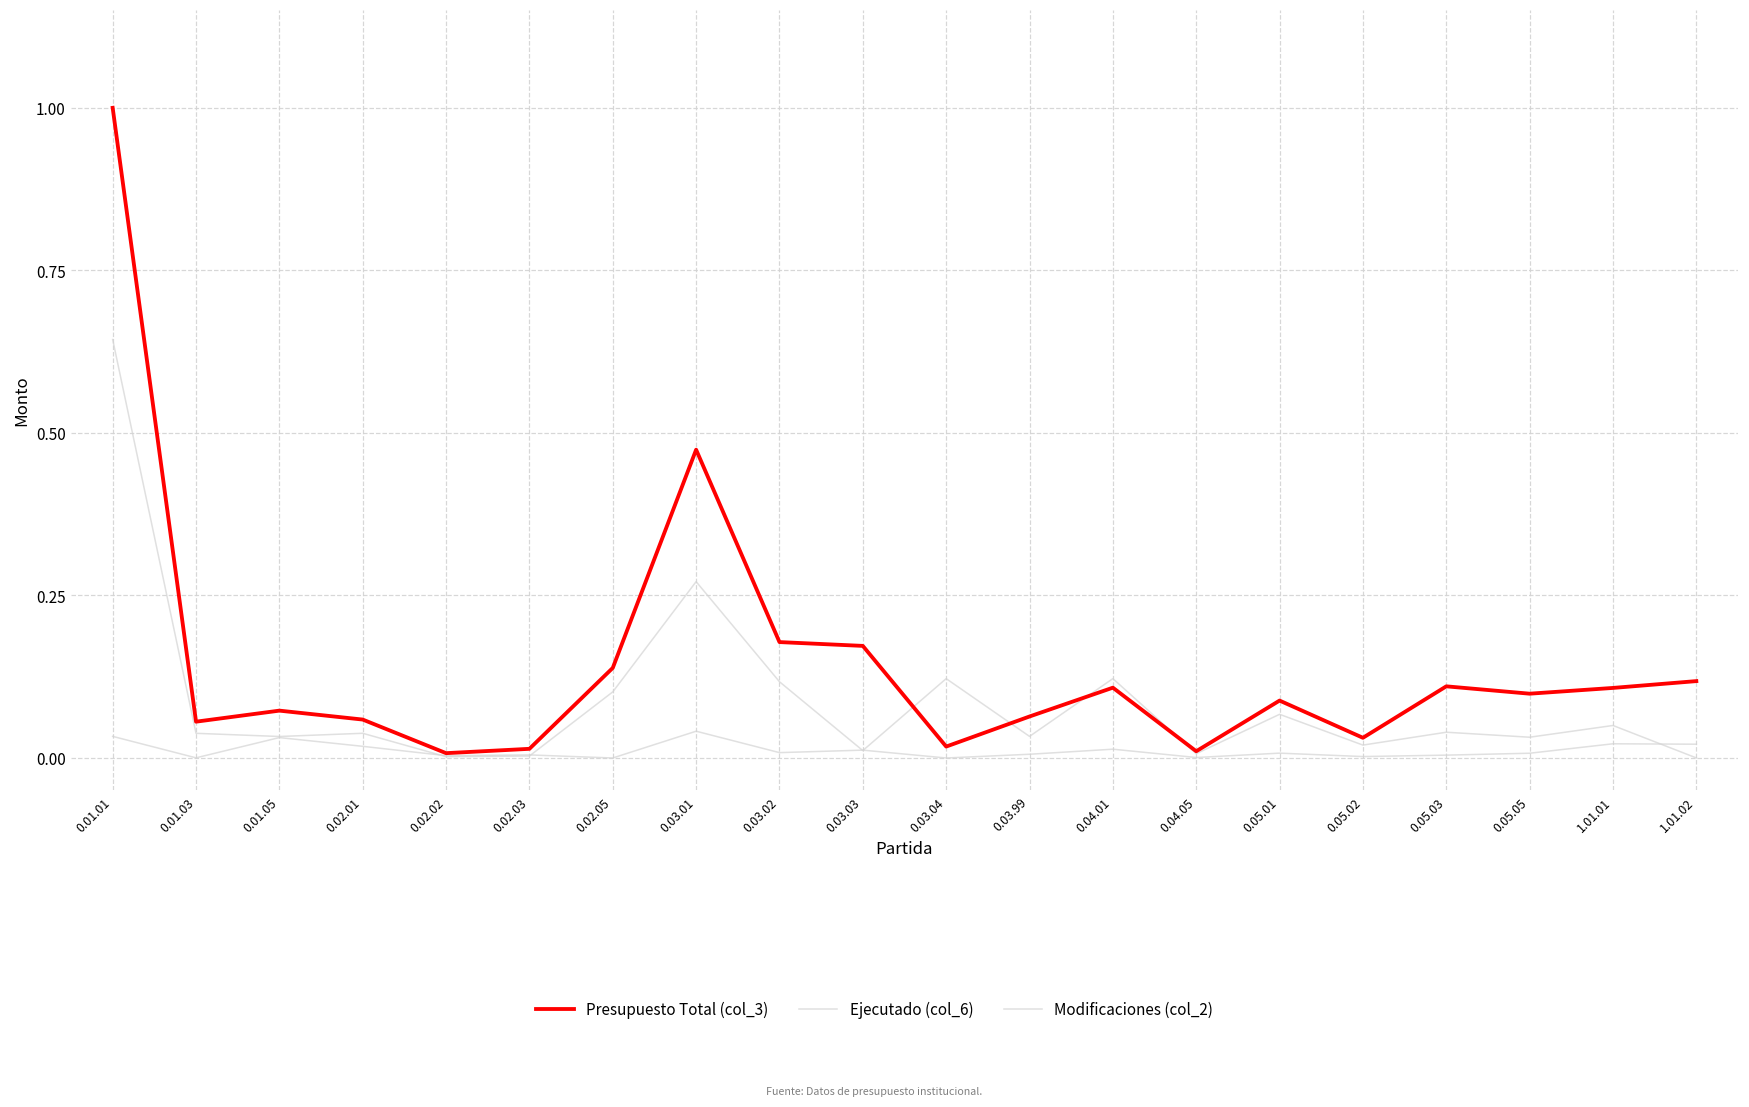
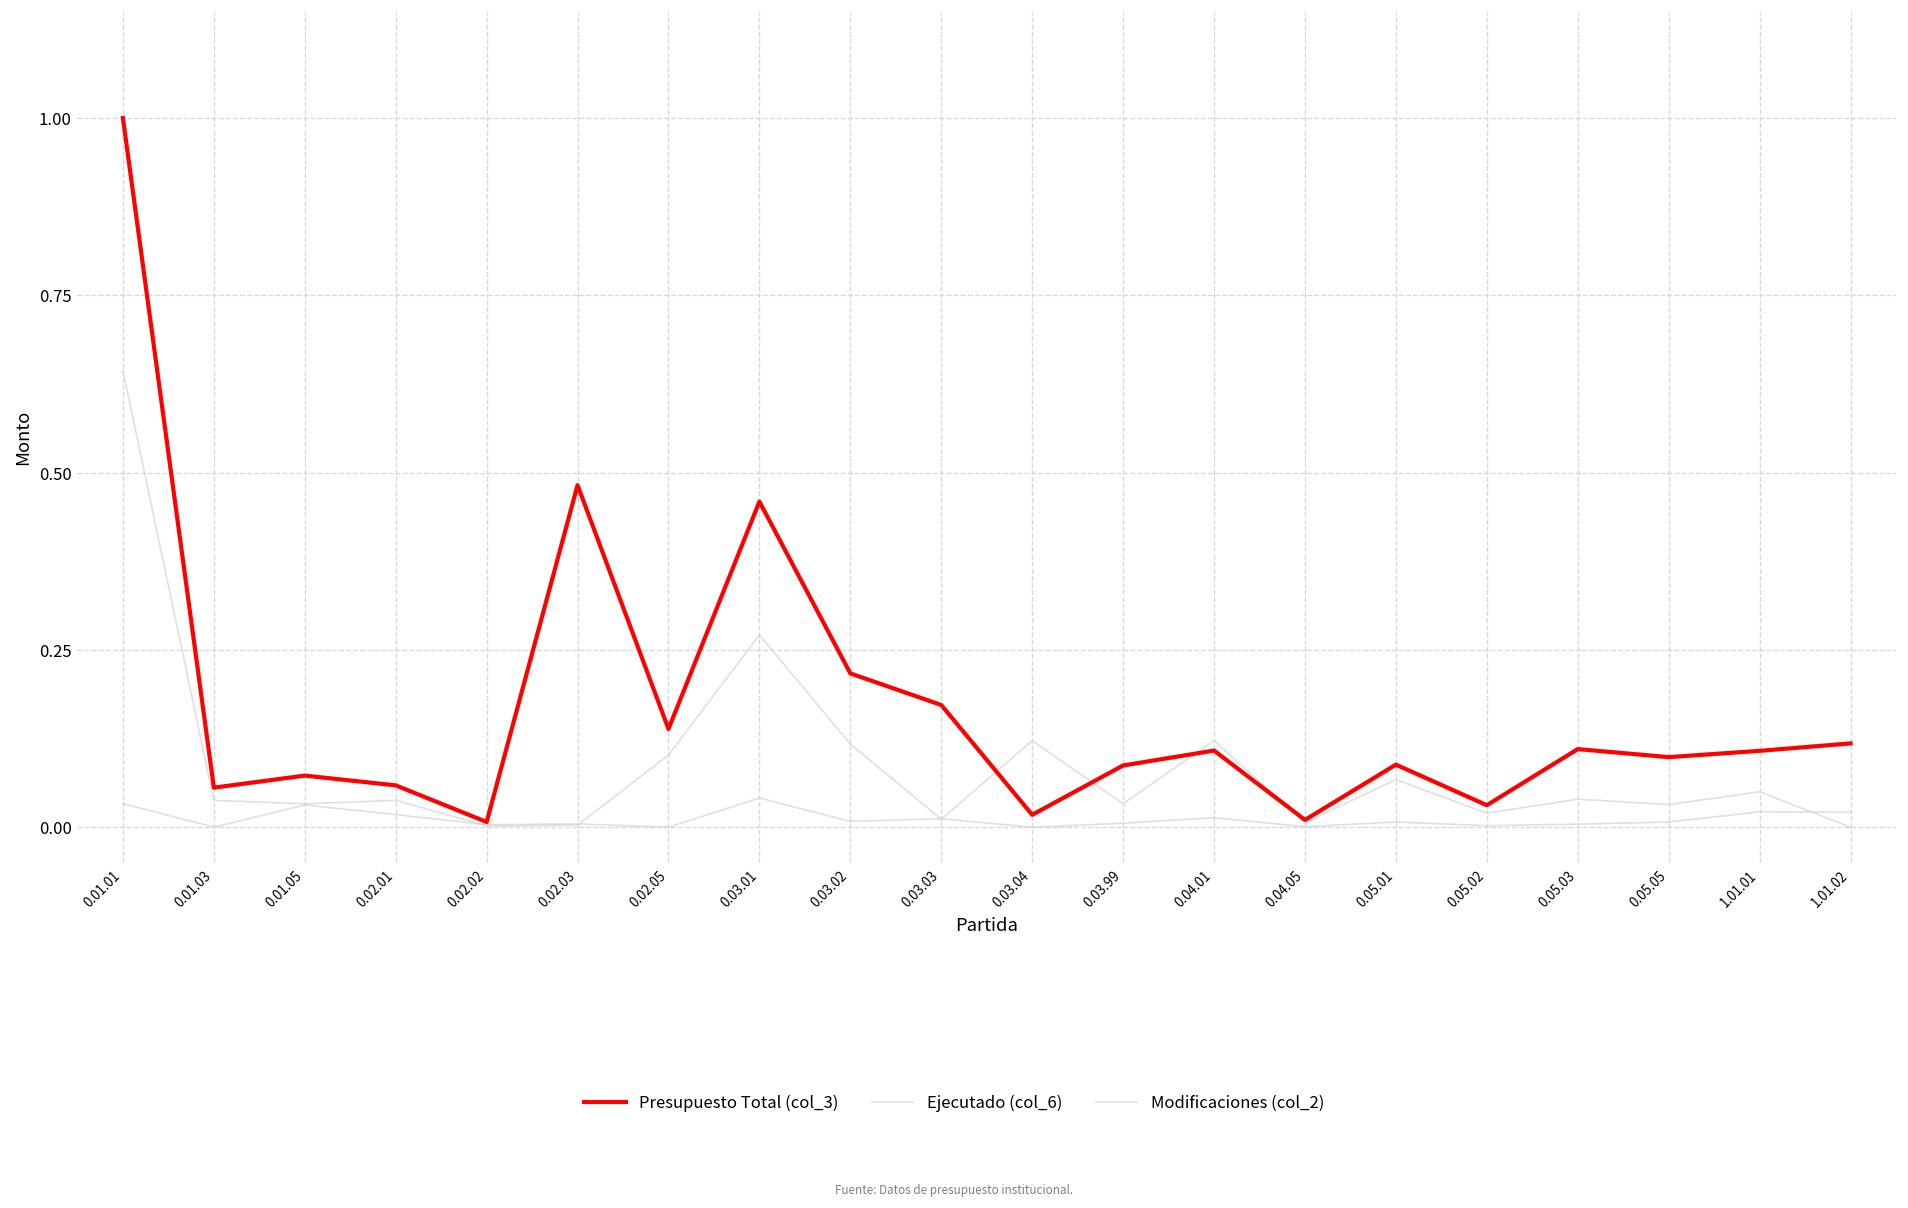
  {
    "Presupuesto Total (col_3)": {
      "0.01.01": 1.00,
      "0.01.03": 0.06,
      "0.01.05": 0.07,
      "0.02.01": 0.06,
-     "0.02.03": 0.01,
+     "0.02.03": 0.48,
      "0.02.05": 0.14,
-     "0.03.01": 0.47,
-     "0.03.02": 0.18,
+     "0.03.01": 0.46,
+     "0.03.02": 0.22,
      "0.03.03": 0.17,
      "0.03.04": 0.02,
-     "0.03.99": 0.06,
+     "0.03.99": 0.09,
      "0.04.01": 0.11,
      "0.05.01": 0.09,
      "0.05.02": 0.03,
      "0.05.03": 0.11,
      "0.05.05": 0.10,
      "1.01.01": 0.11,
      "1.01.02": 0.12
    }
  }
